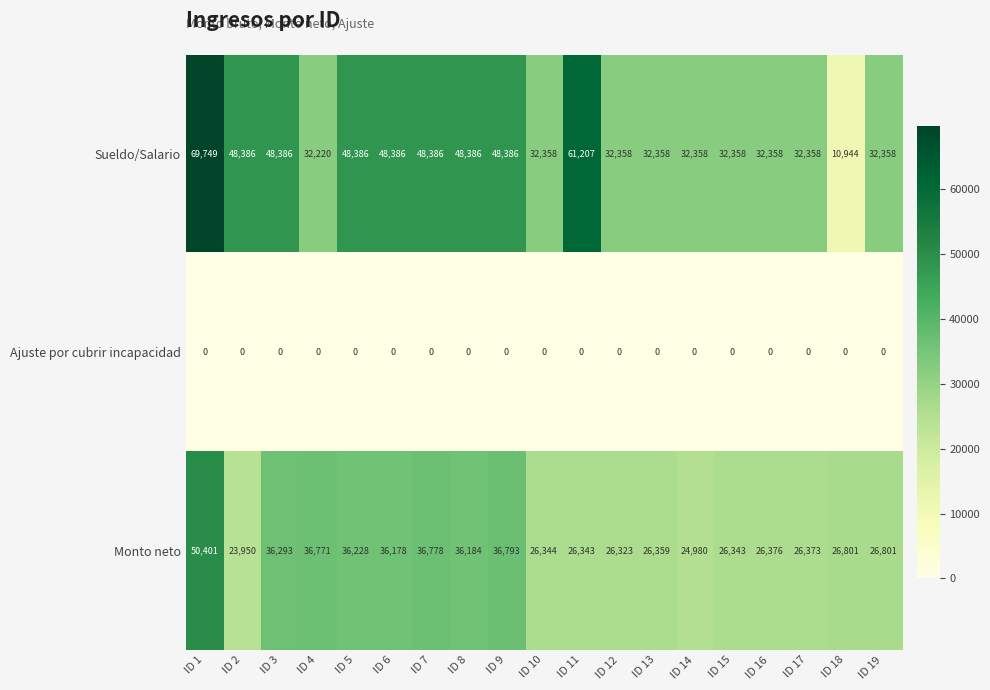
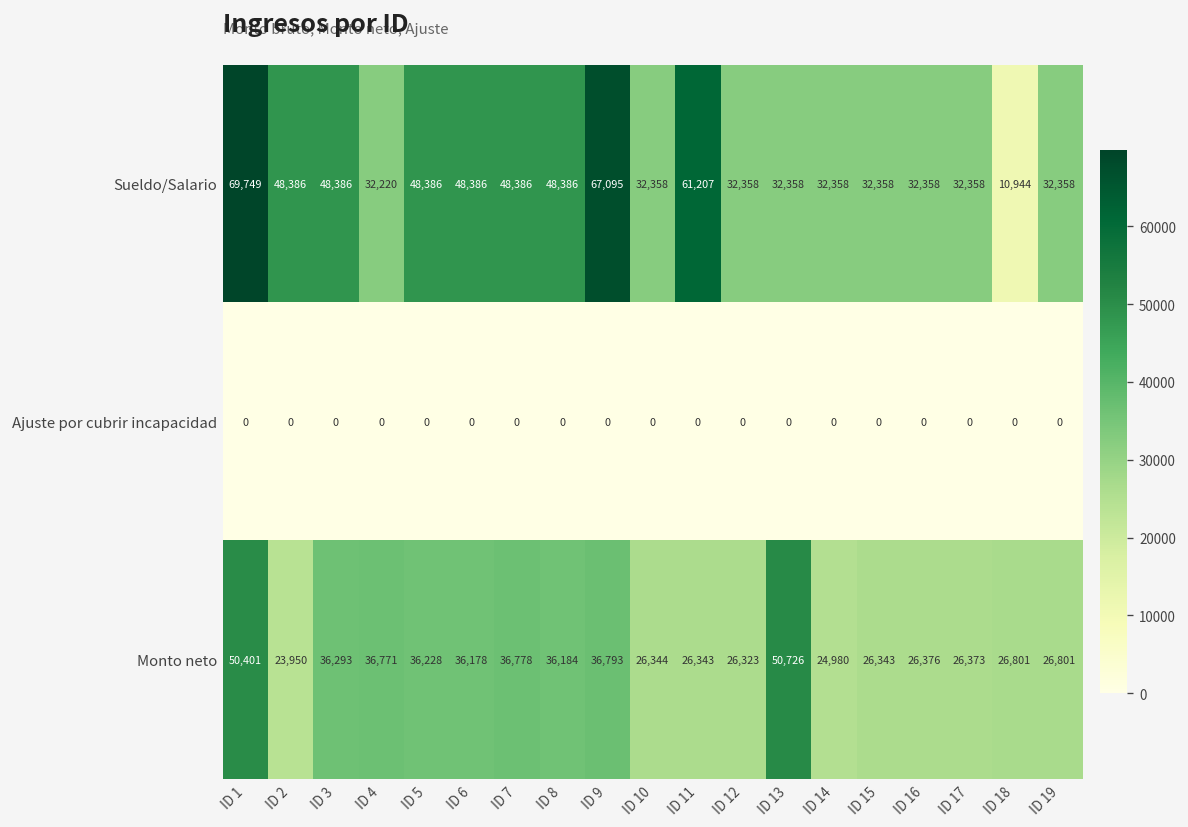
  {
    "Sueldo/Salario": {
      "ID 1": "69,749",
      "ID 2": "48,386",
      "ID 3": "48,386",
      "ID 4": "32,220",
      "ID 5": "48,386",
      "ID 6": "48,386",
      "ID 7": "48,386",
      "ID 8": "48,386",
-     "ID 9": "48,386",
+     "ID 9": "67,095",
      "ID 10": "32,358",
      "ID 11": "61,207",
      "ID 12": "32,358",
      "ID 13": "32,358",
      "ID 14": "32,358",
      "ID 15": "32,358",
      "ID 16": "32,358",
      "ID 17": "32,358",
      "ID 18": "10,944",
      "ID 19": "32,358"
    },
    "Ajuste por cubrir incapacidad": {
      "ID 1": "0",
      "ID 2": "0",
      "ID 3": "0",
      "ID 4": "0",
      "ID 5": "0",
      "ID 6": "0",
      "ID 7": "0",
      "ID 8": "0",
      "ID 9": "0",
      "ID 10": "0",
      "ID 11": "0",
      "ID 12": "0",
      "ID 13": "0",
      "ID 14": "0",
      "ID 15": "0",
      "ID 16": "0",
      "ID 17": "0",
      "ID 18": "0",
      "ID 19": "0"
    },
    "Monto neto": {
      "ID 1": "50,401",
      "ID 2": "23,950",
      "ID 3": "36,293",
      "ID 4": "36,771",
      "ID 5": "36,228",
      "ID 6": "36,178",
      "ID 7": "36,778",
      "ID 8": "36,184",
      "ID 9": "36,793",
      "ID 10": "26,344",
      "ID 11": "26,343",
      "ID 12": "26,323",
-     "ID 13": "26,359",
+     "ID 13": "50,726",
      "ID 14": "24,980",
      "ID 15": "26,343",
      "ID 16": "26,376",
      "ID 17": "26,373",
      "ID 18": "26,801",
      "ID 19": "26,801"
    }
  }
